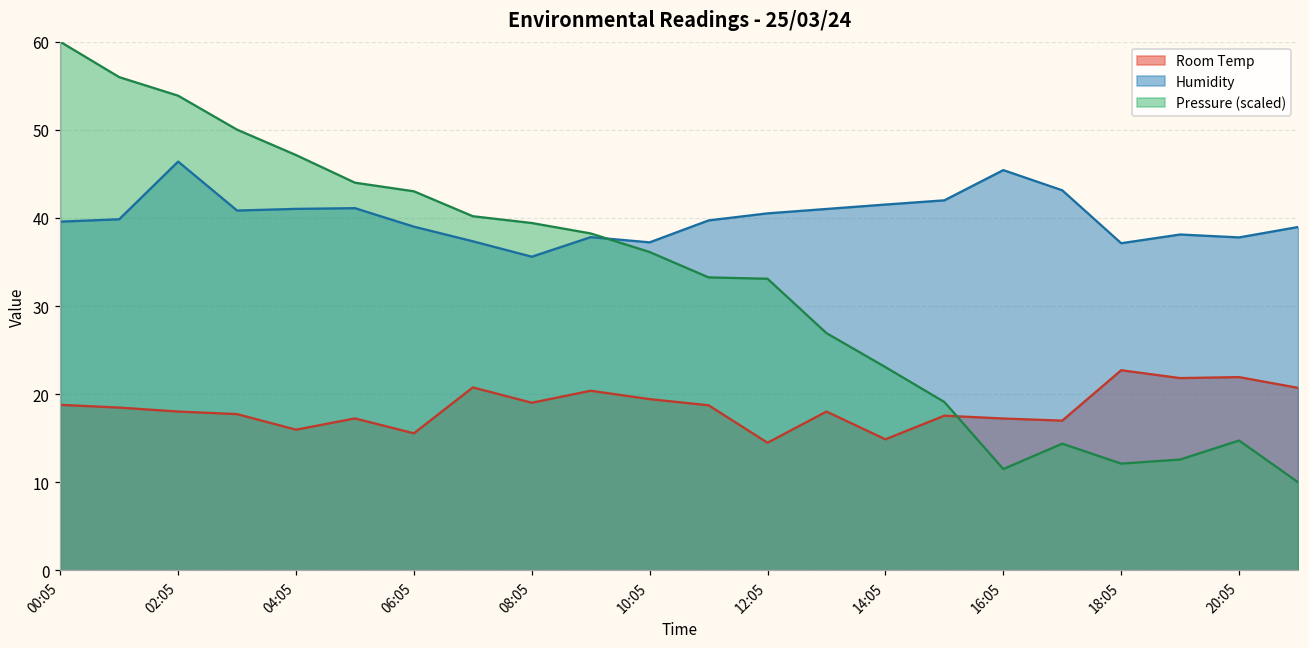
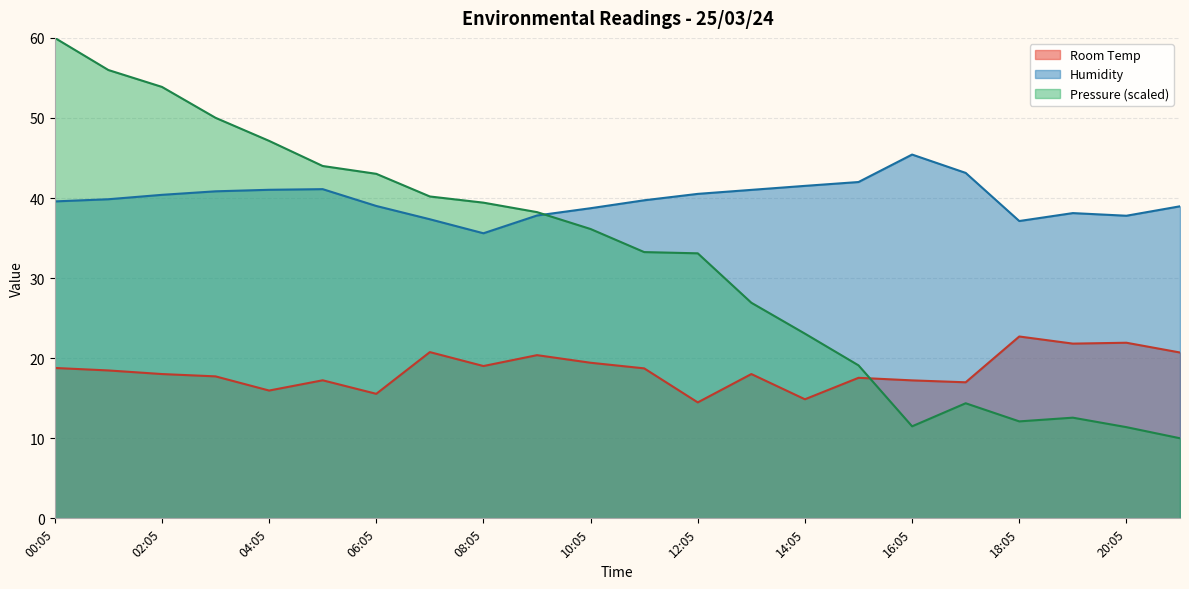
  {
    "Room Temp": {
      "00:05": 19,
      "02:05": 18,
      "04:05": 16,
      "06:05": 16,
      "08:05": 19,
      "10:05": 19,
      "12:05": 14,
      "14:05": 15,
      "16:05": 17,
      "18:05": 23,
      "20:05": 22
    },
    "Humidity": {
      "00:05": 40,
-     "02:05": 46,
+     "02:05": 40,
      "04:05": 41,
      "06:05": 39,
      "08:05": 36,
-     "10:05": 37,
+     "10:05": 39,
      "12:05": 41,
      "14:05": 42,
      "16:05": 45,
      "18:05": 37,
      "20:05": 38
    },
    "Pressure (scaled)": {
      "00:05": 60,
      "02:05": 54,
      "04:05": 47,
      "06:05": 43,
      "08:05": 39,
      "10:05": 36,
      "12:05": 33,
      "14:05": 23,
      "16:05": 11,
      "18:05": 12,
-     "20:05": 15
+     "20:05": 11
    }
  }
